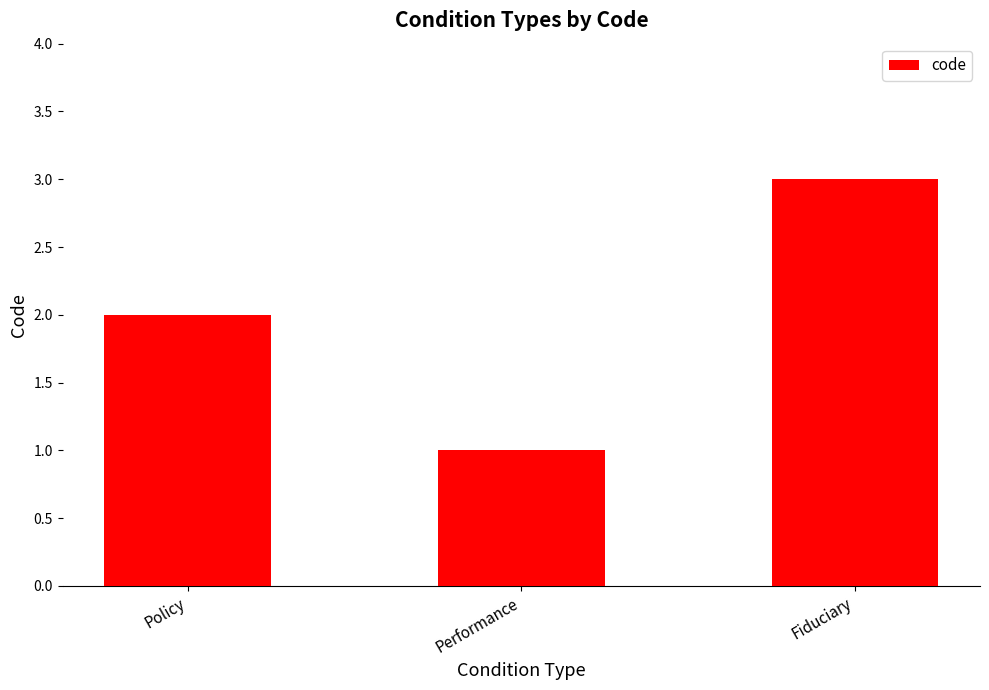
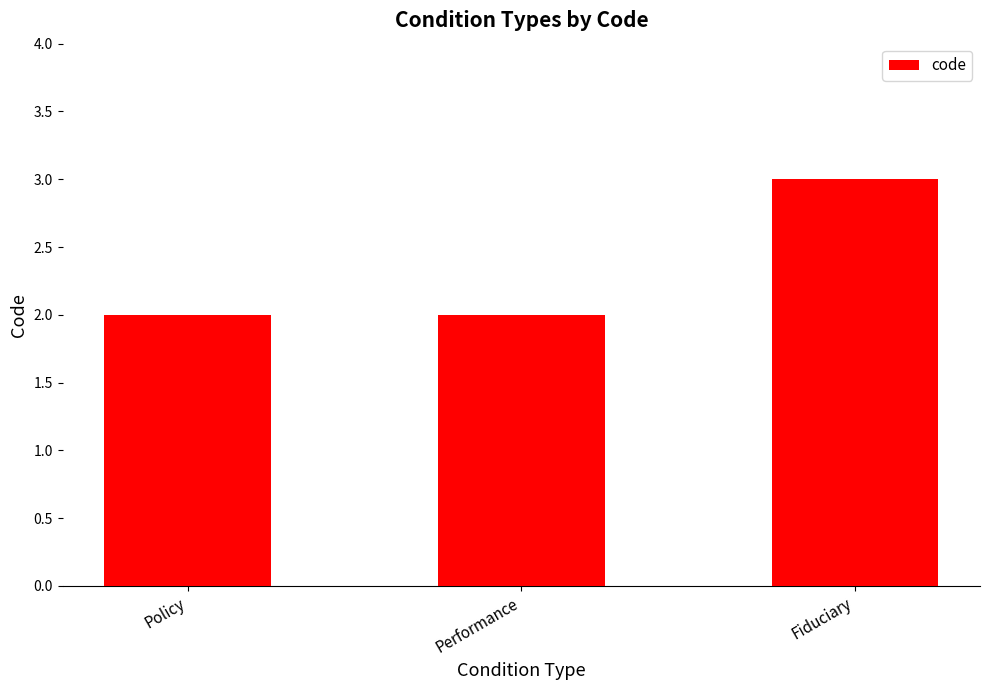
  {
    "Policy": 2,
-   "Performance": 1,
+   "Performance": 2,
    "Fiduciary": 3
  }
